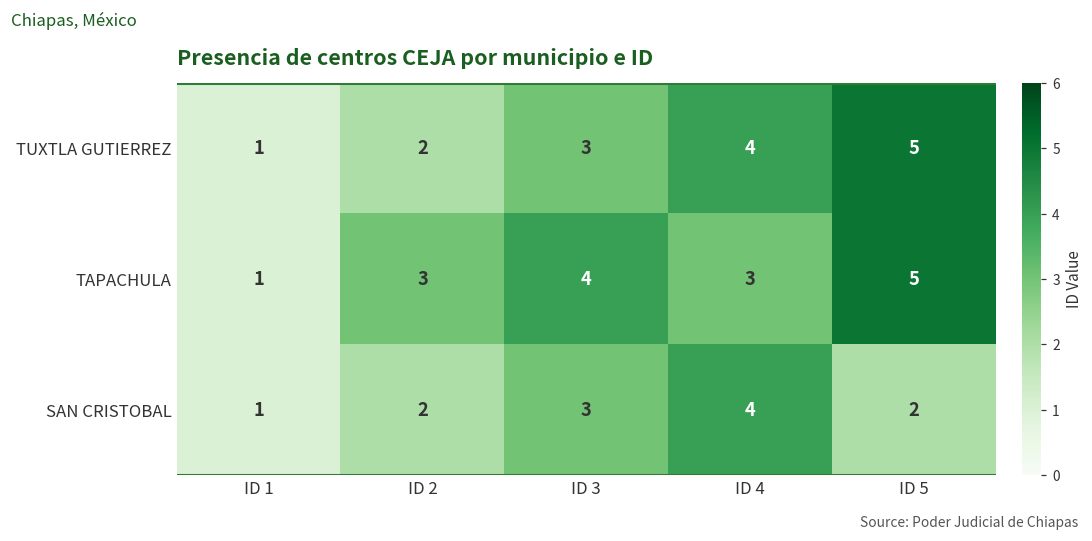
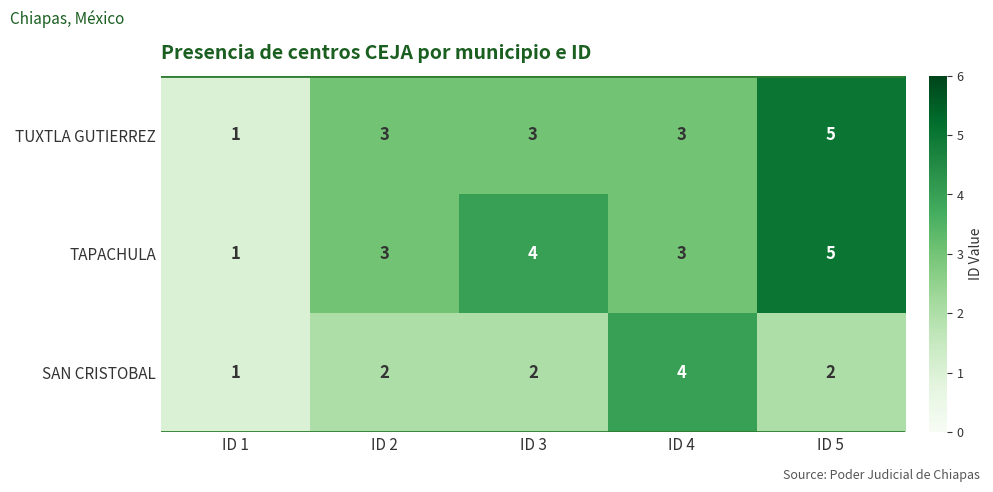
  {
    "TUXTLA GUTIERREZ": {
      "ID 1": 1,
-     "ID 2": 2,
+     "ID 2": 3,
      "ID 3": 3,
-     "ID 4": 4,
+     "ID 4": 3,
      "ID 5": 5
    },
    "TAPACHULA": {
      "ID 1": 1,
      "ID 2": 3,
      "ID 3": 4,
      "ID 4": 3,
      "ID 5": 5
    },
    "SAN CRISTOBAL": {
      "ID 1": 1,
      "ID 2": 2,
-     "ID 3": 3,
+     "ID 3": 2,
      "ID 4": 4,
      "ID 5": 2
    }
  }
